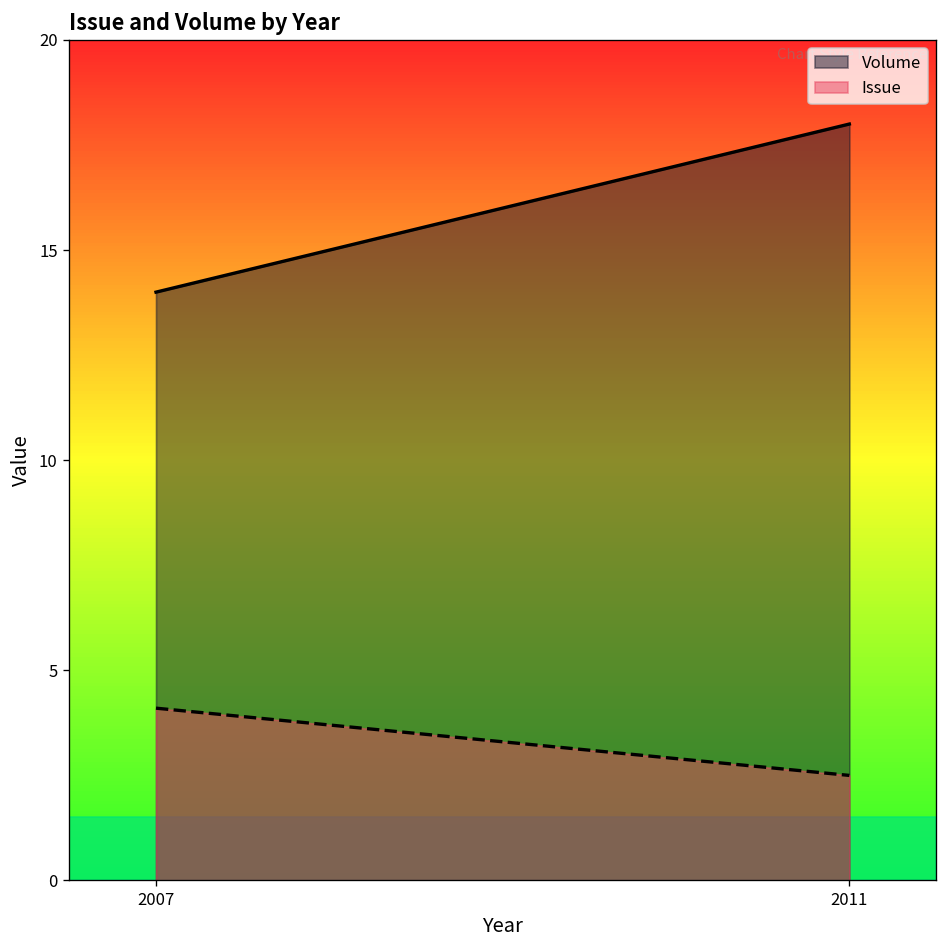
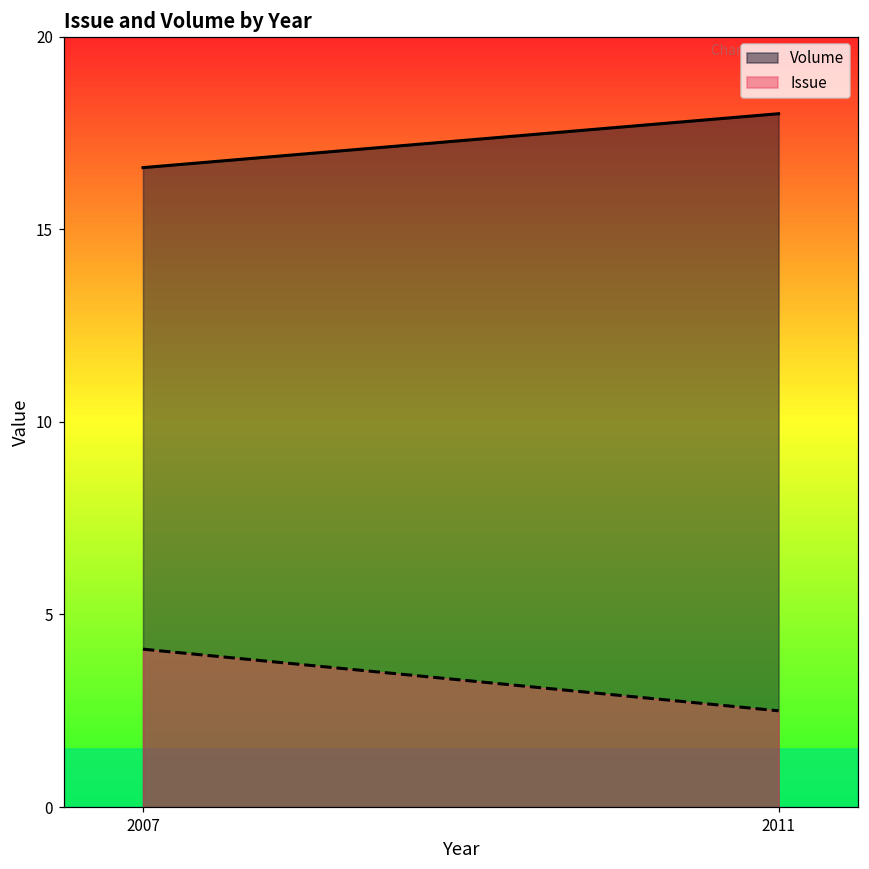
  {
    "Volume": {
-     "2007": 14.0,
+     "2007": 16.6,
      "2011": 18.0
    },
    "Issue": {
      "2007": 4.1,
      "2011": 2.5
    }
  }
